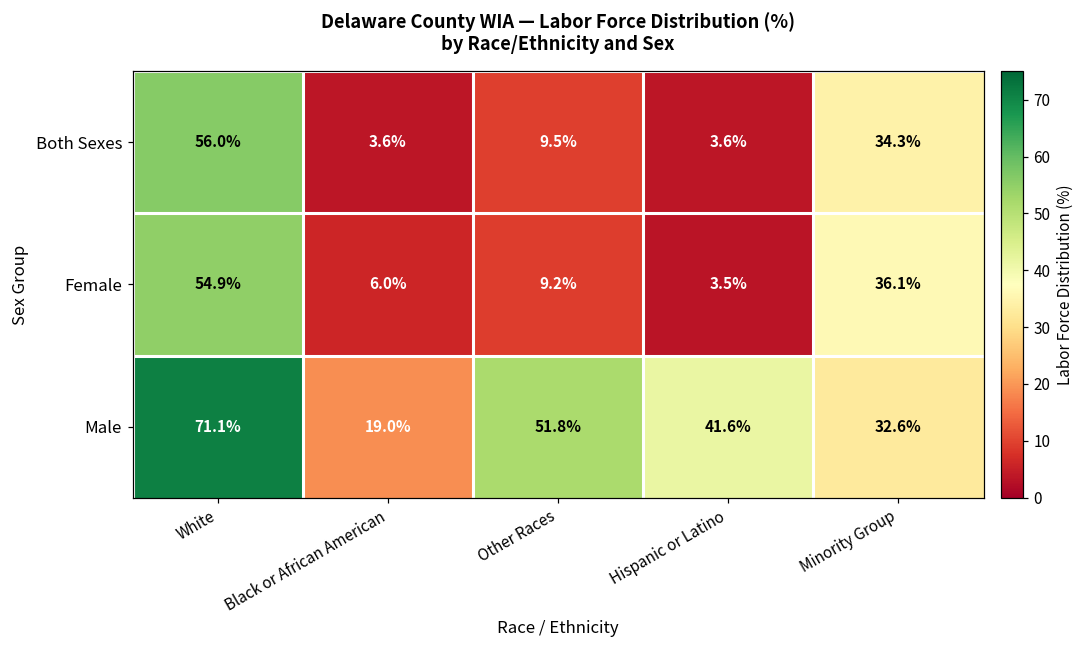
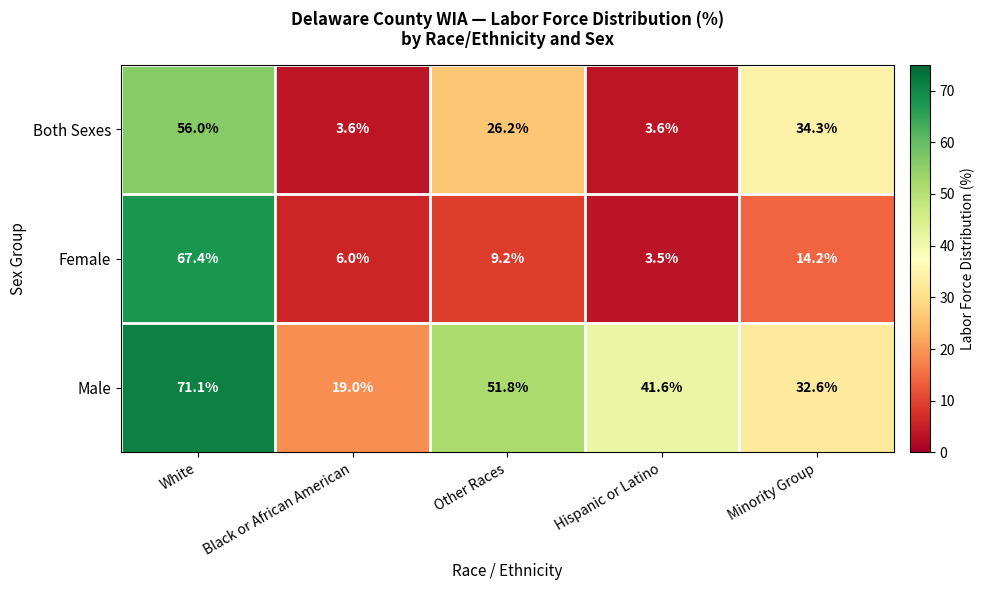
  {
    "Both Sexes": {
      "White": "56.0%",
      "Black or African American": "3.6%",
-     "Other Races": "9.5%",
+     "Other Races": "26.2%",
      "Hispanic or Latino": "3.6%",
      "Minority Group": "34.3%"
    },
    "Female": {
-     "White": "54.9%",
+     "White": "67.4%",
      "Black or African American": "6.0%",
      "Other Races": "9.2%",
      "Hispanic or Latino": "3.5%",
-     "Minority Group": "36.1%"
+     "Minority Group": "14.2%"
    },
    "Male": {
      "White": "71.1%",
      "Black or African American": "19.0%",
      "Other Races": "51.8%",
      "Hispanic or Latino": "41.6%",
      "Minority Group": "32.6%"
    }
  }
